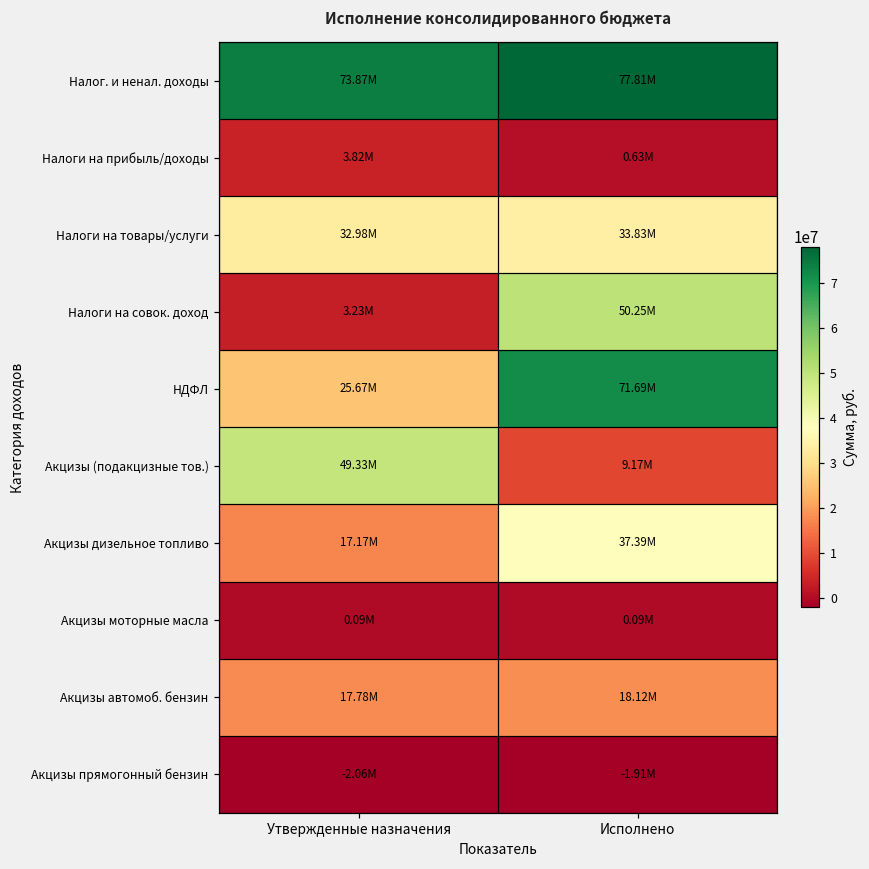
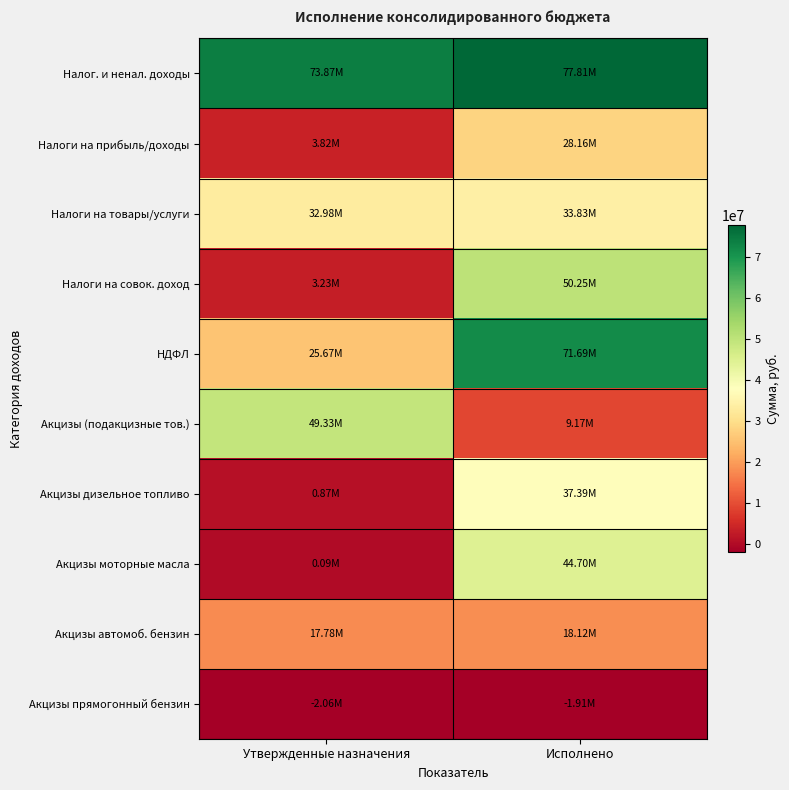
  {
    "Налог. и ненал. доходы": {
      "Утвержденные назначения": "73.87M",
      "Исполнено": "77.81M"
    },
    "Налоги на прибыль/доходы": {
      "Утвержденные назначения": "3.82M",
-     "Исполнено": "0.63M"
+     "Исполнено": "28.16M"
    },
    "Налоги на товары/услуги": {
      "Утвержденные назначения": "32.98M",
      "Исполнено": "33.83M"
    },
    "Налоги на совок. доход": {
      "Утвержденные назначения": "3.23M",
      "Исполнено": "50.25M"
    },
    "НДФЛ": {
      "Утвержденные назначения": "25.67M",
      "Исполнено": "71.69M"
    },
    "Акцизы (подакцизные тов.)": {
      "Утвержденные назначения": "49.33M",
      "Исполнено": "9.17M"
    },
    "Акцизы дизельное топливо": {
-     "Утвержденные назначения": "17.17M",
+     "Утвержденные назначения": "0.87M",
      "Исполнено": "37.39M"
    },
    "Акцизы моторные масла": {
      "Утвержденные назначения": "0.09M",
-     "Исполнено": "0.09M"
+     "Исполнено": "44.70M"
    },
    "Акцизы автомоб. бензин": {
      "Утвержденные назначения": "17.78M",
      "Исполнено": "18.12M"
    },
    "Акцизы прямогонный бензин": {
      "Утвержденные назначения": "-2.06M",
      "Исполнено": "-1.91M"
    }
  }
